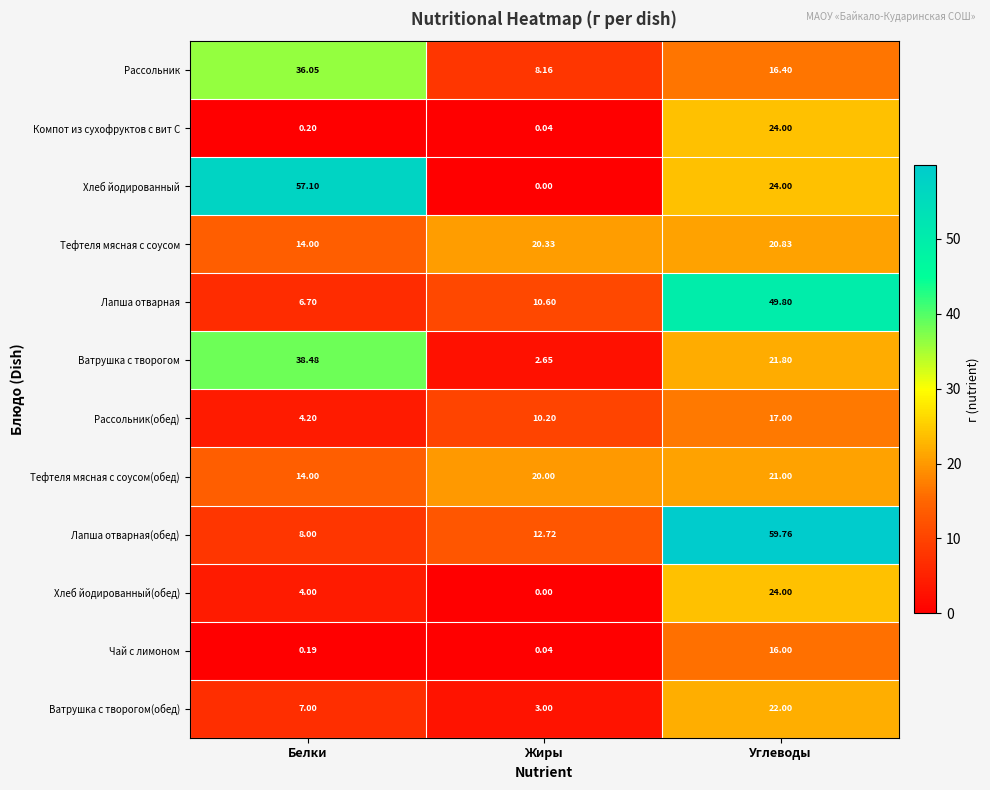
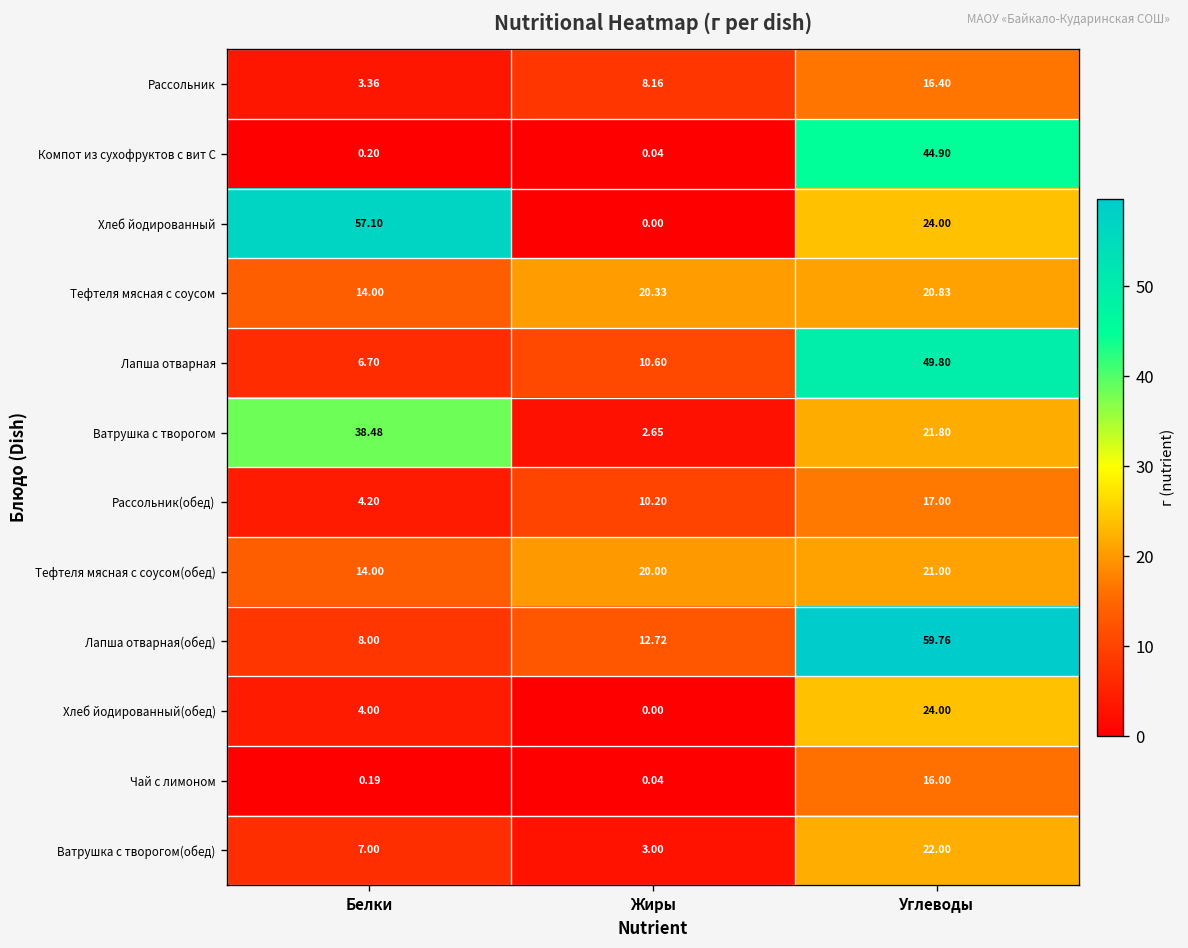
  {
    "Рассольник": {
-     "Белки": 36.05,
+     "Белки": 3.36,
      "Жиры": 8.16,
      "Углеводы": 16.40
    },
    "Компот из сухофруктов с вит С": {
      "Белки": 0.20,
      "Жиры": 0.04,
-     "Углеводы": 24.00
+     "Углеводы": 44.90
    },
    "Хлеб йодированный": {
      "Белки": 57.10,
      "Жиры": 0.00,
      "Углеводы": 24.00
    },
    "Тефтеля мясная с соусом": {
      "Белки": 14.00,
      "Жиры": 20.33,
      "Углеводы": 20.83
    },
    "Лапша отварная": {
      "Белки": 6.70,
      "Жиры": 10.60,
      "Углеводы": 49.80
    },
    "Ватрушка с творогом": {
      "Белки": 38.48,
      "Жиры": 2.65,
      "Углеводы": 21.80
    },
    "Рассольник(обед)": {
      "Белки": 4.20,
      "Жиры": 10.20,
      "Углеводы": 17.00
    },
    "Тефтеля мясная с соусом(обед)": {
      "Белки": 14.00,
      "Жиры": 20.00,
      "Углеводы": 21.00
    },
    "Лапша отварная(обед)": {
      "Белки": 8.00,
      "Жиры": 12.72,
      "Углеводы": 59.76
    },
    "Хлеб йодированный(обед)": {
      "Белки": 4.00,
      "Жиры": 0.00,
      "Углеводы": 24.00
    },
    "Чай с лимоном": {
      "Белки": 0.19,
      "Жиры": 0.04,
      "Углеводы": 16.00
    },
    "Ватрушка с творогом(обед)": {
      "Белки": 7.00,
      "Жиры": 3.00,
      "Углеводы": 22.00
    }
  }
